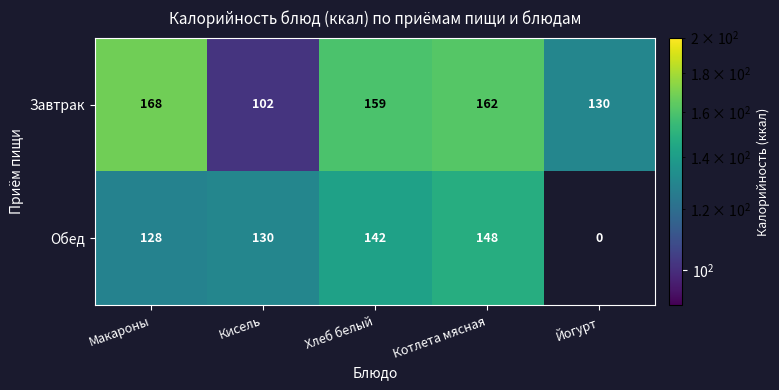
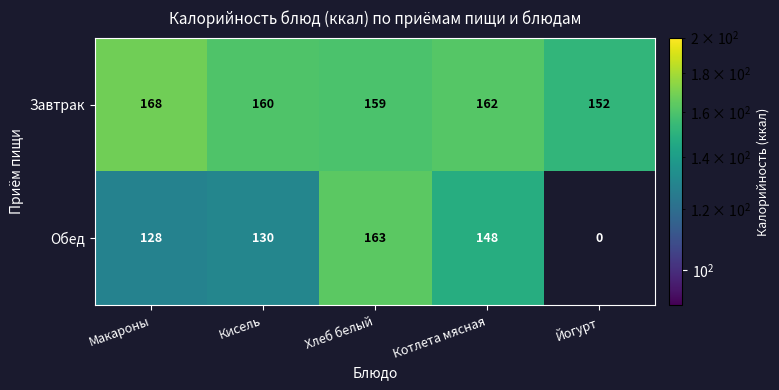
  {
    "Завтрак": {
      "Макароны": 168,
-     "Кисель": 102,
+     "Кисель": 160,
      "Хлеб белый": 159,
      "Котлета мясная": 162,
-     "Йогурт": 130
+     "Йогурт": 152
    },
    "Обед": {
      "Макароны": 128,
      "Кисель": 130,
-     "Хлеб белый": 142,
+     "Хлеб белый": 163,
      "Котлета мясная": 148
    }
  }
